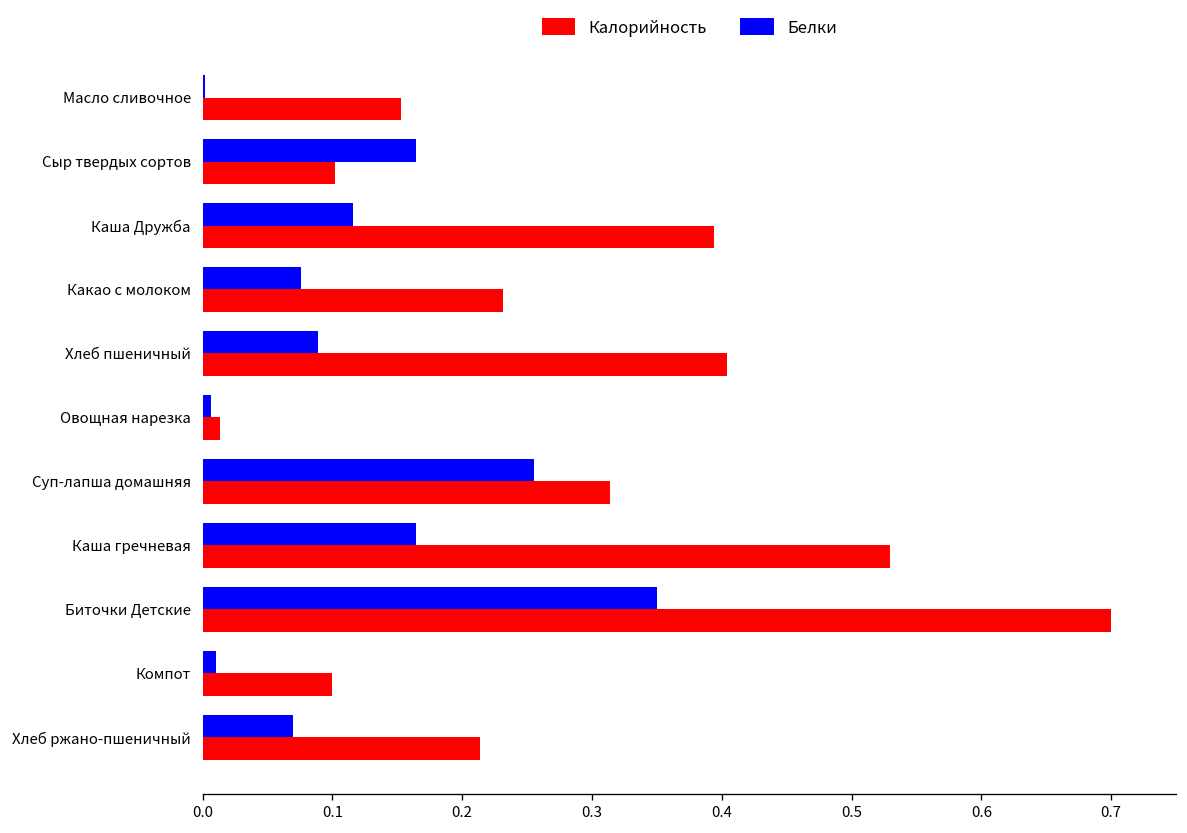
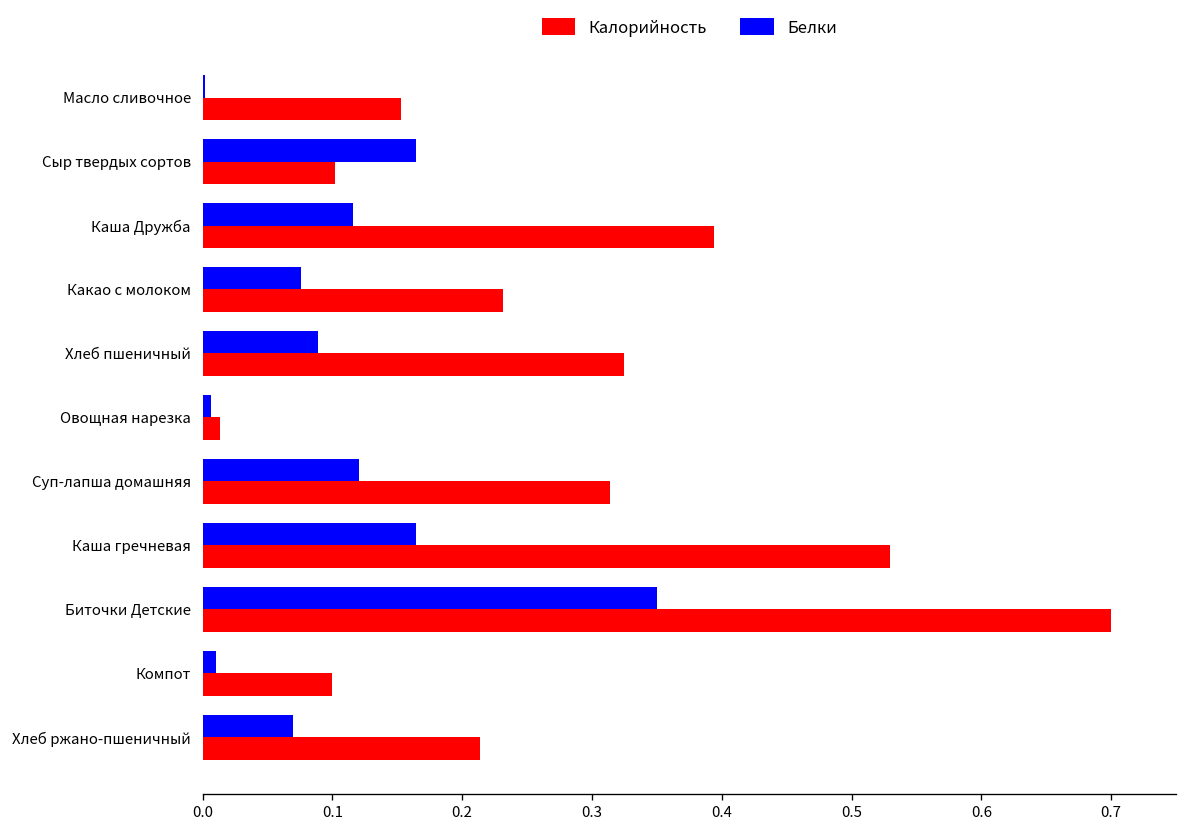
  {
    "Калорийность": {
      "Масло сливочное": 0.153,
      "Сыр твердых сортов": 0.102,
      "Каша Дружба": 0.394,
      "Какао с молоком": 0.232,
-     "Хлеб пшеничный": 0.404,
+     "Хлеб пшеничный": 0.324,
      "Овощная нарезка": 0.013,
      "Суп-лапша домашняя": 0.314,
      "Каша гречневая": 0.529,
      "Биточки Детские": 0.700,
      "Компот": 0.100,
      "Хлеб ржано-пшеничный": 0.214
    },
    "Белки": {
      "Сыр твердых сортов": 0.164,
      "Каша Дружба": 0.116,
      "Какао с молоком": 0.076,
      "Хлеб пшеничный": 0.089,
      "Овощная нарезка": 0.006,
-     "Суп-лапша домашняя": 0.255,
+     "Суп-лапша домашняя": 0.120,
      "Каша гречневая": 0.164,
      "Биточки Детские": 0.350,
      "Компот": 0.011,
      "Хлеб ржано-пшеничный": 0.070
    }
  }
